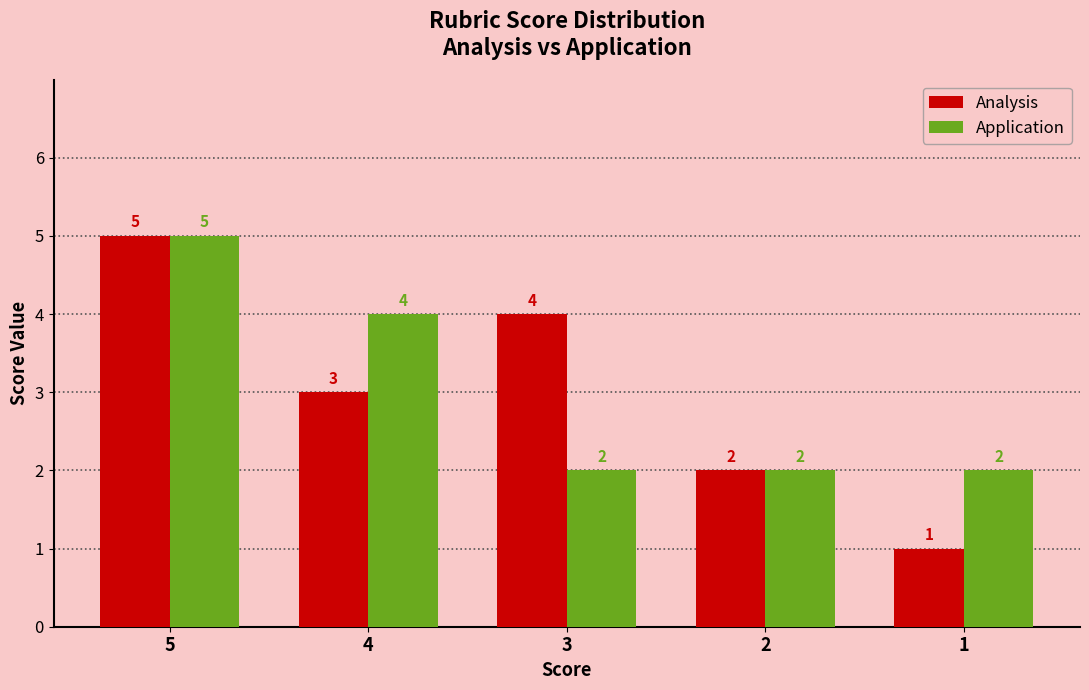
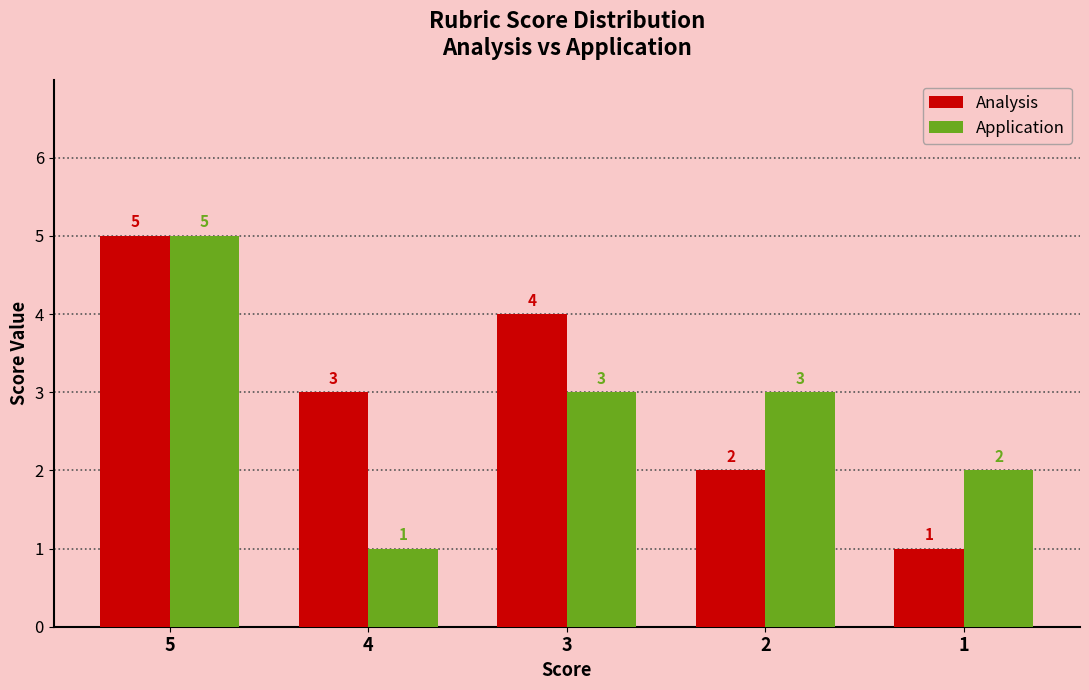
  {
    "Analysis": {
      "5": 5,
      "4": 3,
      "3": 4,
      "2": 2,
      "1": 1
    },
    "Application": {
      "5": 5,
-     "4": 4,
-     "3": 2,
-     "2": 2,
+     "4": 1,
+     "3": 3,
+     "2": 3,
      "1": 2
    }
  }
